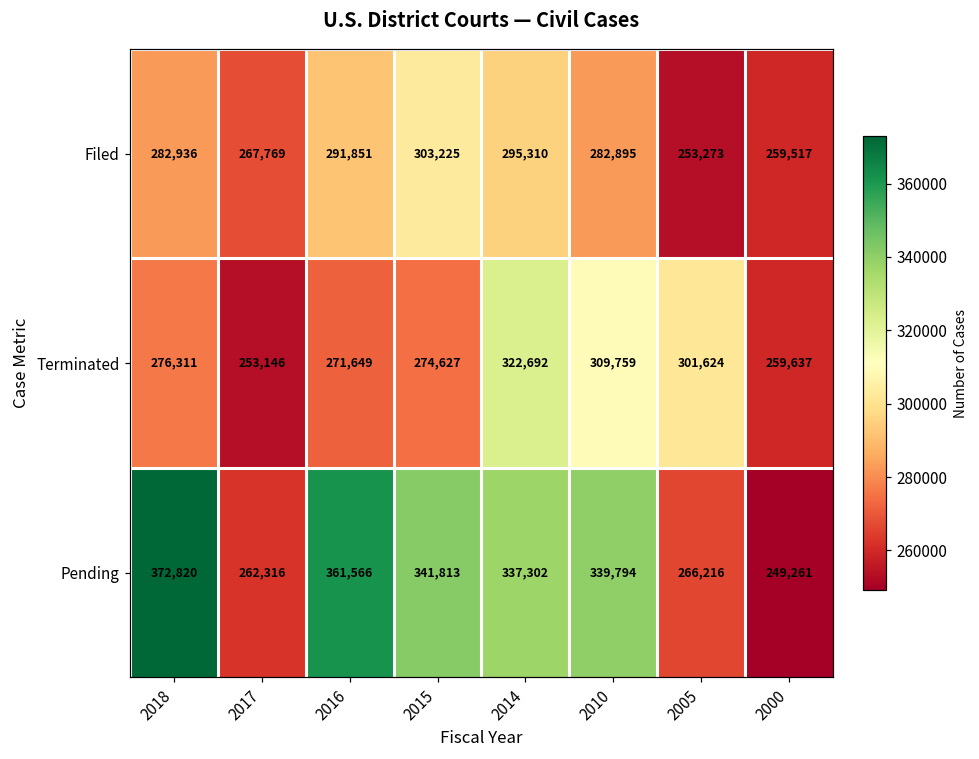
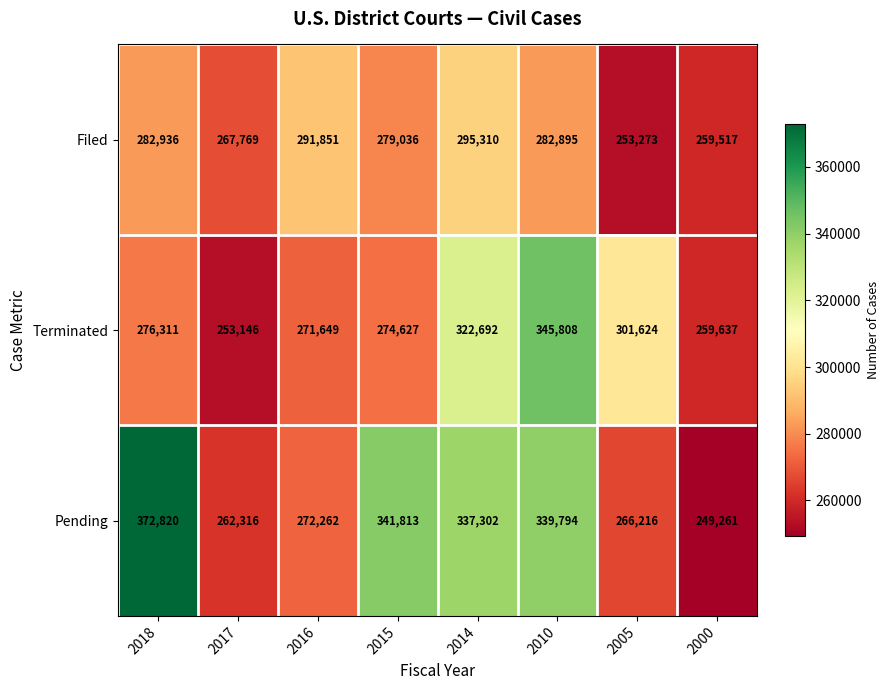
  {
    "Filed": {
      "2018": "282,936",
      "2017": "267,769",
      "2016": "291,851",
-     "2015": "303,225",
+     "2015": "279,036",
      "2014": "295,310",
      "2010": "282,895",
      "2005": "253,273",
      "2000": "259,517"
    },
    "Terminated": {
      "2018": "276,311",
      "2017": "253,146",
      "2016": "271,649",
      "2015": "274,627",
      "2014": "322,692",
-     "2010": "309,759",
+     "2010": "345,808",
      "2005": "301,624",
      "2000": "259,637"
    },
    "Pending": {
      "2018": "372,820",
      "2017": "262,316",
-     "2016": "361,566",
+     "2016": "272,262",
      "2015": "341,813",
      "2014": "337,302",
      "2010": "339,794",
      "2005": "266,216",
      "2000": "249,261"
    }
  }
